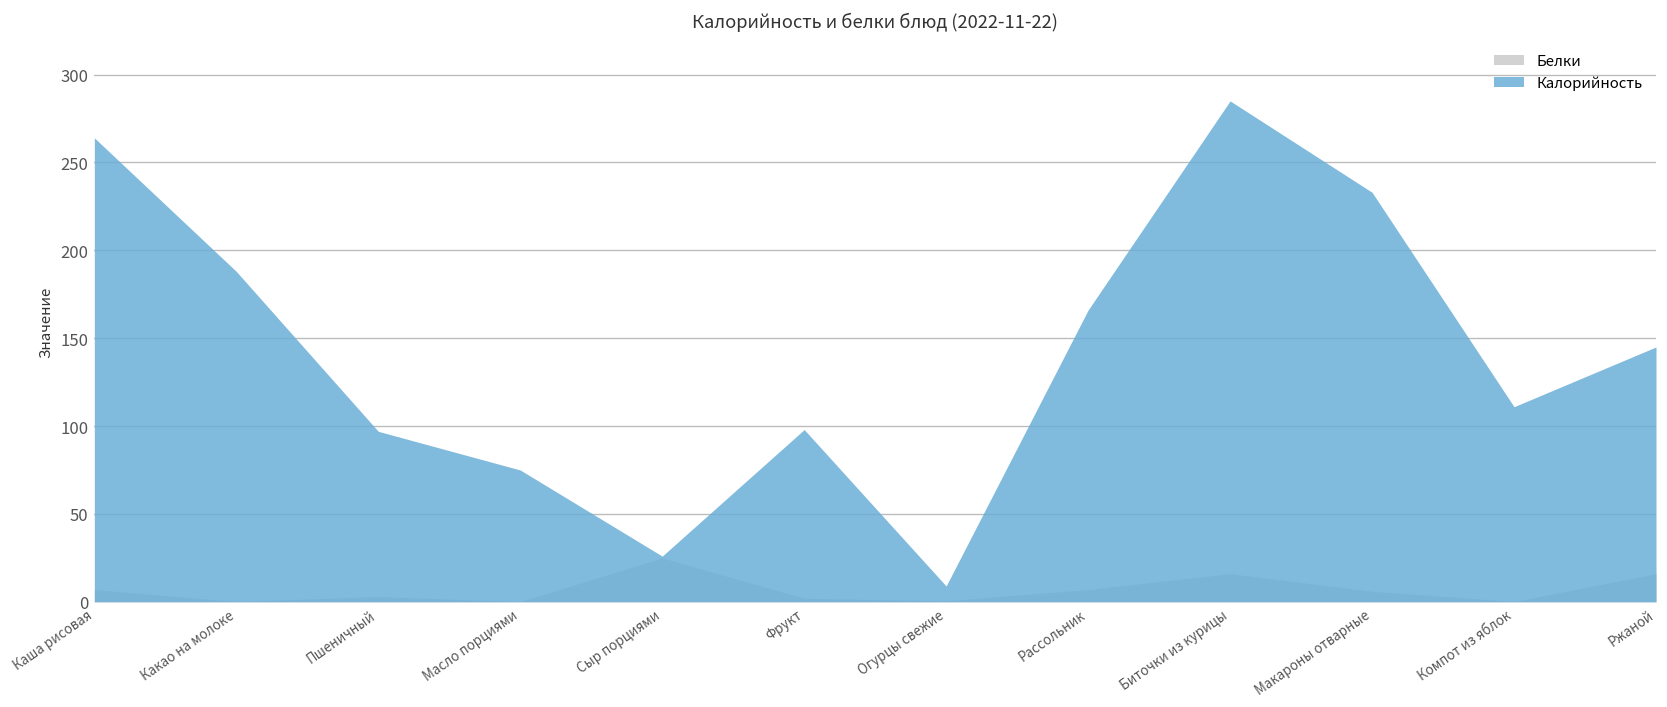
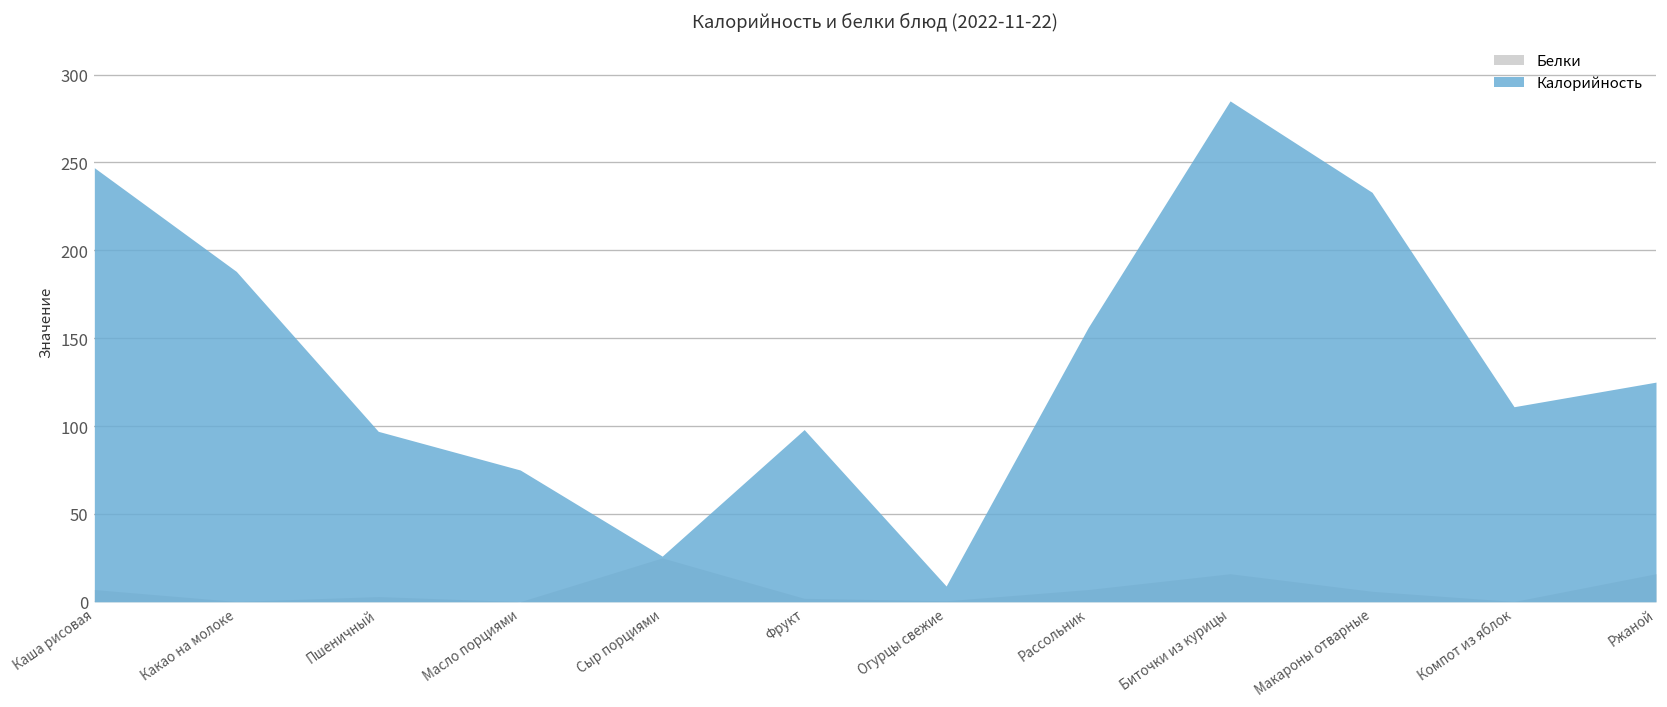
  {
    "Белки": {
      "Каша рисовая": 7,
      "Какао на молоке": 0,
      "Пшеничный": 3,
      "Масло порциями": 0,
      "Фрукт": 2,
      "Огурцы свежие": 1,
      "Рассольник": 7,
      "Биточки из курицы": 16,
      "Макароны отварные": 6,
      "Компот из яблок": 0,
      "Ржаной": 16
    },
    "Калорийность": {
-     "Каша рисовая": 264,
+     "Каша рисовая": 247,
      "Какао на молоке": 188,
      "Пшеничный": 97,
      "Масло порциями": 75,
      "Фрукт": 98,
      "Огурцы свежие": 9,
-     "Рассольник": 166,
+     "Рассольник": 156,
      "Биточки из курицы": 285,
      "Макароны отварные": 233,
      "Компот из яблок": 111,
-     "Ржаной": 145
+     "Ржаной": 125
    }
  }
